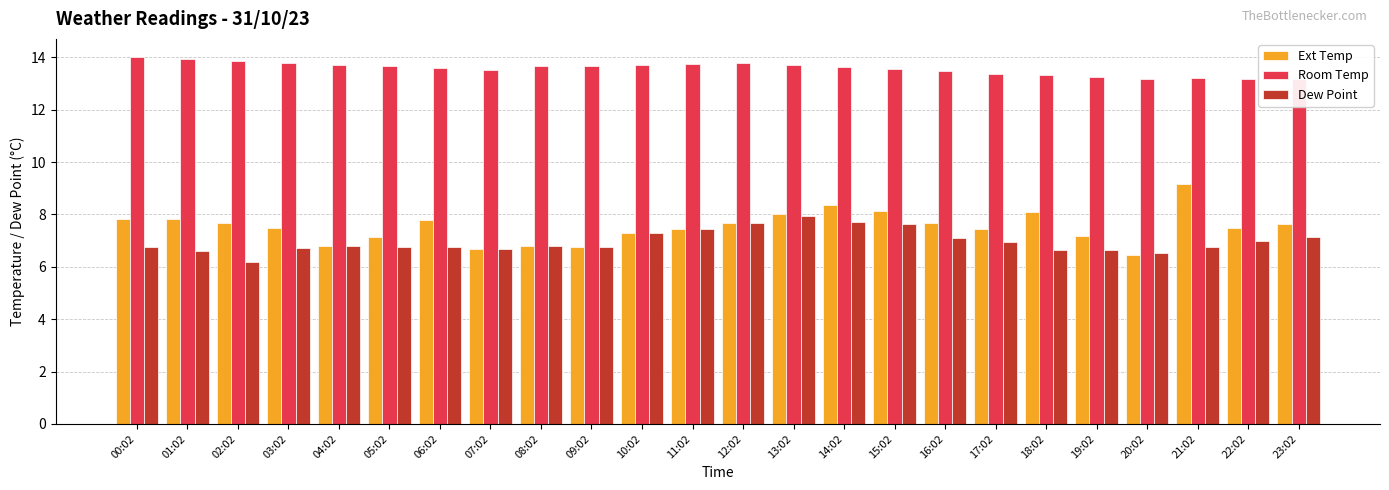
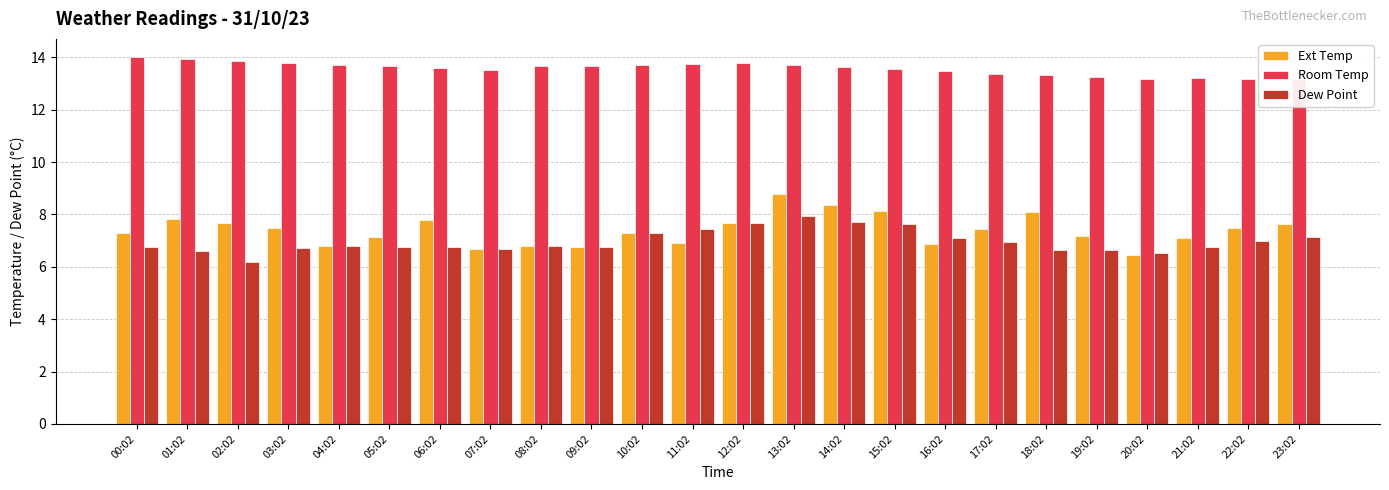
  {
    "Ext Temp": {
-     "00:02": 7.8,
+     "00:02": 7.3,
      "01:02": 7.8,
      "02:02": 7.7,
      "03:02": 7.5,
      "04:02": 6.8,
      "05:02": 7.1,
      "06:02": 7.8,
      "07:02": 6.7,
      "08:02": 6.8,
      "09:02": 6.8,
      "10:02": 7.3,
-     "11:02": 7.4,
+     "11:02": 6.9,
      "12:02": 7.7,
-     "13:02": 8.0,
+     "13:02": 8.8,
      "14:02": 8.4,
      "15:02": 8.1,
-     "16:02": 7.7,
+     "16:02": 6.9,
      "17:02": 7.4,
      "18:02": 8.1,
      "19:02": 7.2,
      "20:02": 6.5,
-     "21:02": 9.2,
+     "21:02": 7.1,
      "22:02": 7.5,
      "23:02": 7.6
    }
  }
